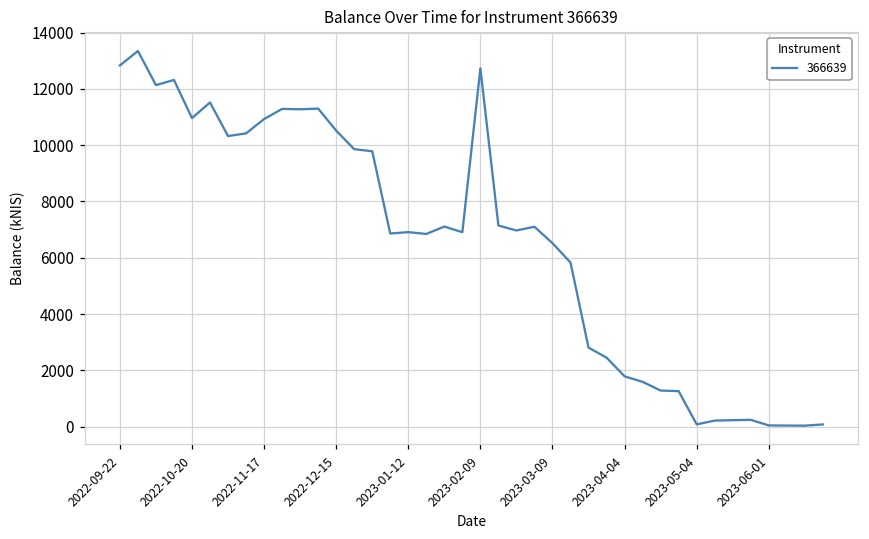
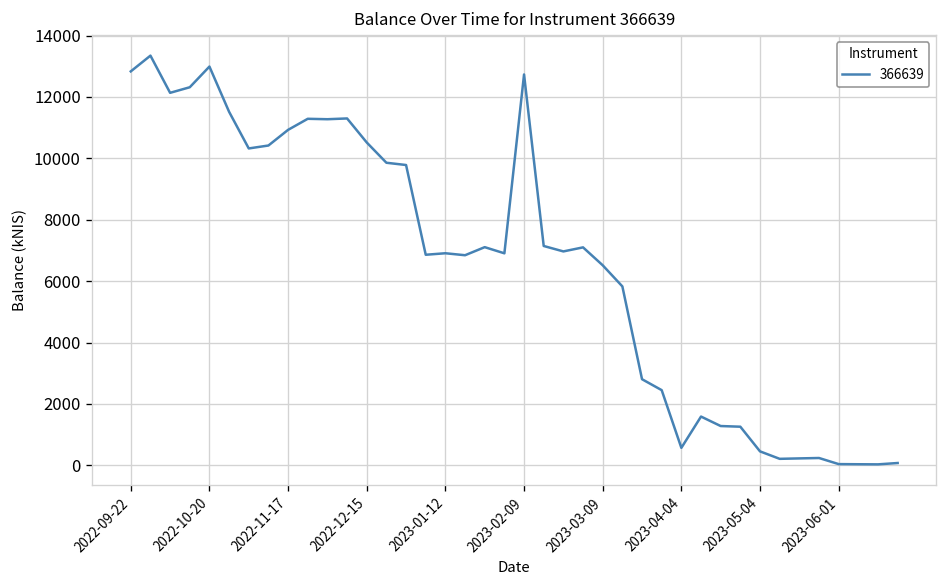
  {
    "2022-09-22": 12800,
-   "2022-10-20": 11000,
+   "2022-10-20": 13000,
    "2022-11-17": 10900,
    "2022-12-15": 10500,
    "2023-01-12": 6900,
    "2023-02-09": 12700,
    "2023-03-09": 6500,
-   "2023-04-04": 1800,
-   "2023-05-04": 100,
+   "2023-04-04": 600,
+   "2023-05-04": 500,
    "2023-06-01": 0
  }
